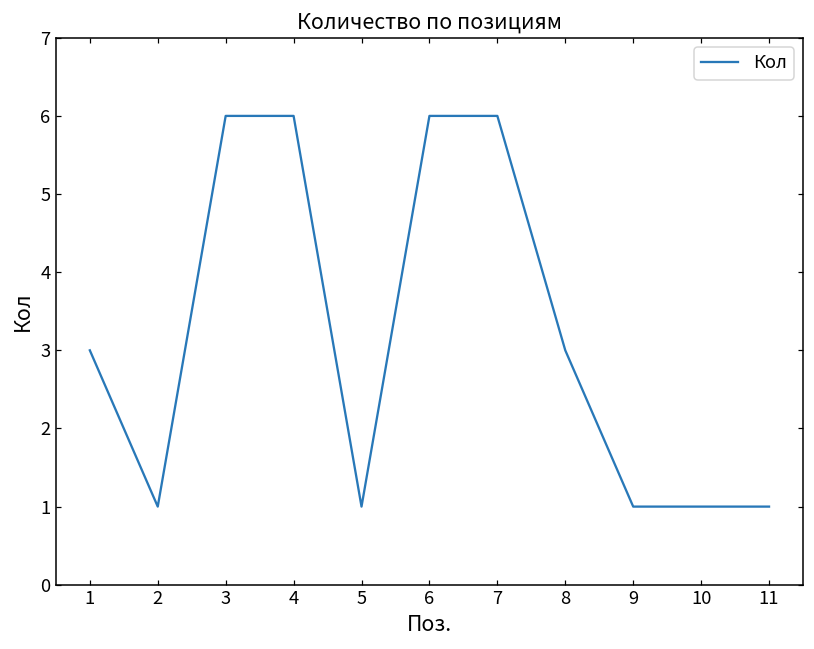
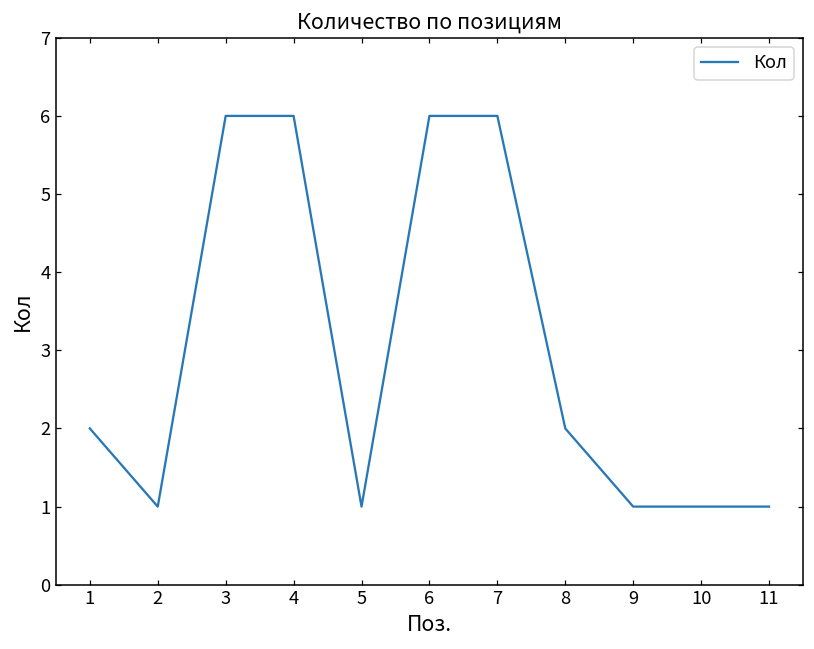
  {
-   "1": 3,
+   "1": 2,
    "2": 1,
    "3": 6,
    "4": 6,
    "5": 1,
    "6": 6,
    "7": 6,
-   "8": 3,
+   "8": 2,
    "9": 1,
    "10": 1,
    "11": 1
  }
